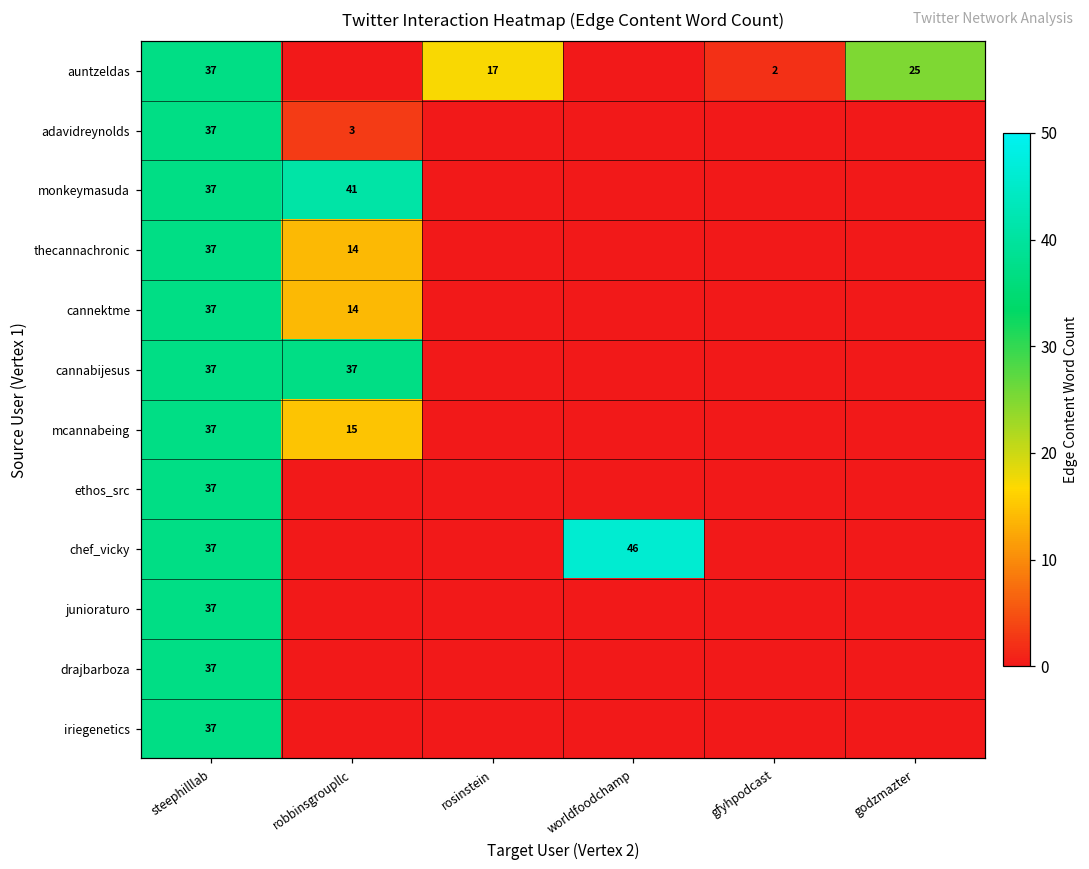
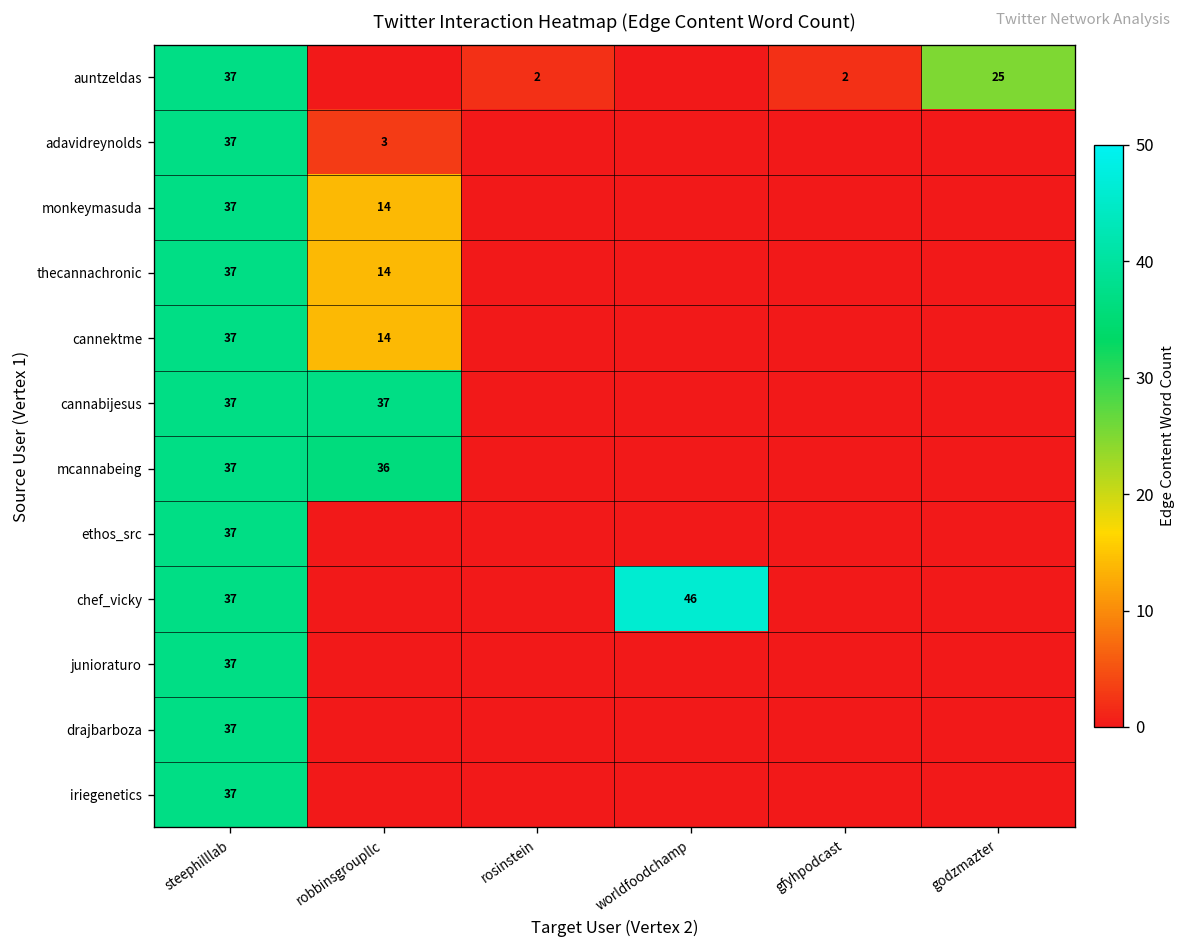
  {
    "auntzeldas": {
      "steephilllab": 37,
-     "rosinstein": 17,
+     "rosinstein": 2,
      "gfyhpodcast": 2,
      "godzmazter": 25
    },
    "adavidreynolds": {
      "steephilllab": 37,
      "robbinsgroupllc": 3
    },
    "monkeymasuda": {
      "steephilllab": 37,
-     "robbinsgroupllc": 41
+     "robbinsgroupllc": 14
    },
    "thecannachronic": {
      "steephilllab": 37,
      "robbinsgroupllc": 14
    },
    "cannektme": {
      "steephilllab": 37,
      "robbinsgroupllc": 14
    },
    "cannabijesus": {
      "steephilllab": 37,
      "robbinsgroupllc": 37
    },
    "mcannabeing": {
      "steephilllab": 37,
-     "robbinsgroupllc": 15
+     "robbinsgroupllc": 36
    },
    "ethos_src": {
      "steephilllab": 37
    },
    "chef_vicky": {
      "steephilllab": 37,
      "worldfoodchamp": 46
    },
    "junioraturo": {
      "steephilllab": 37
    },
    "drajbarboza": {
      "steephilllab": 37
    },
    "iriegenetics": {
      "steephilllab": 37
    }
  }
